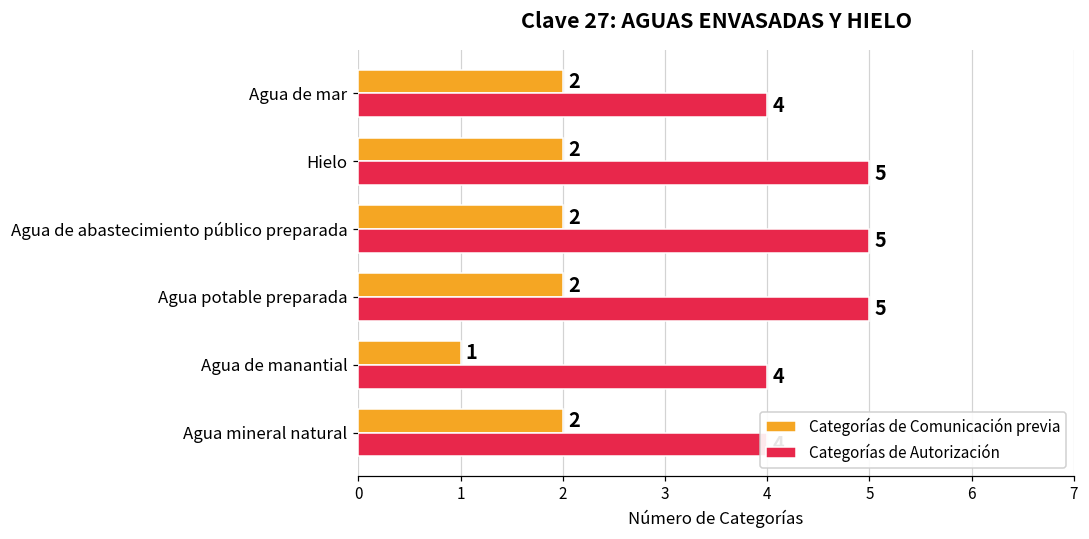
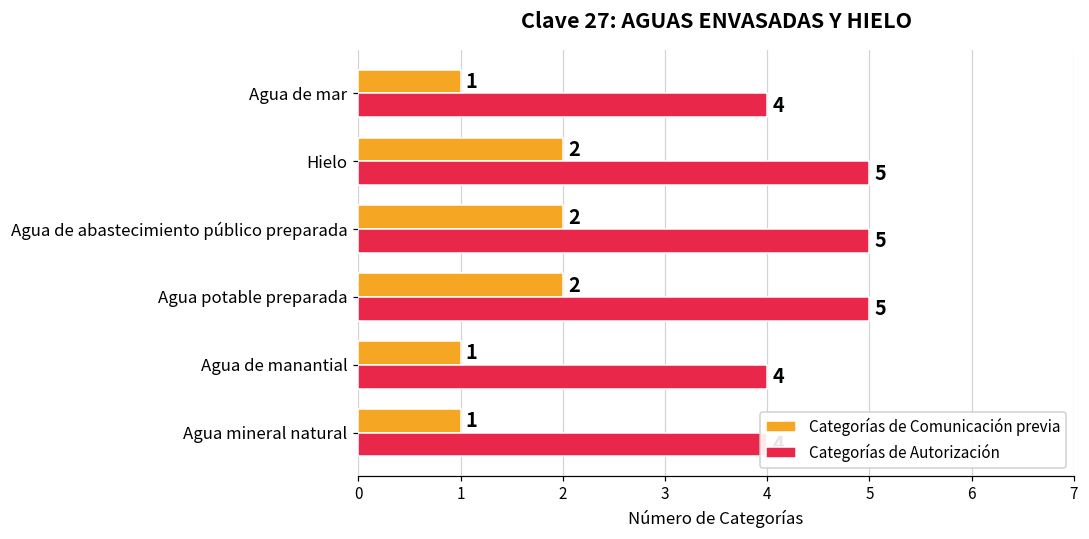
  {
    "Categorías de Comunicación previa": {
-     "Agua de mar": 2,
+     "Agua de mar": 1,
      "Hielo": 2,
      "Agua de abastecimiento público preparada": 2,
      "Agua potable preparada": 2,
      "Agua de manantial": 1,
-     "Agua mineral natural": 2
+     "Agua mineral natural": 1
    },
    "Categorías de Autorización": {
      "Agua de mar": 4,
      "Hielo": 5,
      "Agua de abastecimiento público preparada": 5,
      "Agua potable preparada": 5,
      "Agua de manantial": 4
    }
  }
